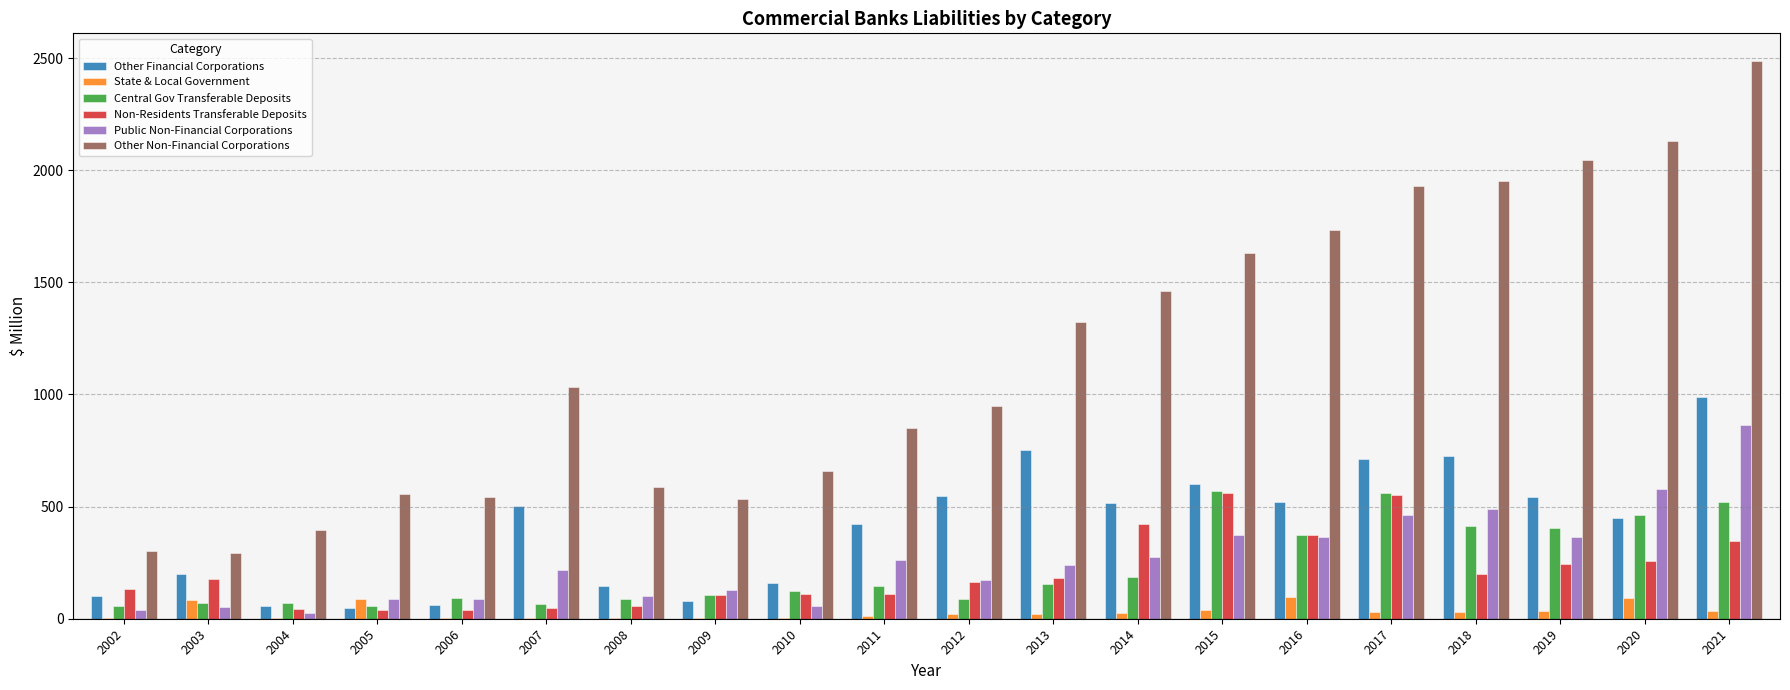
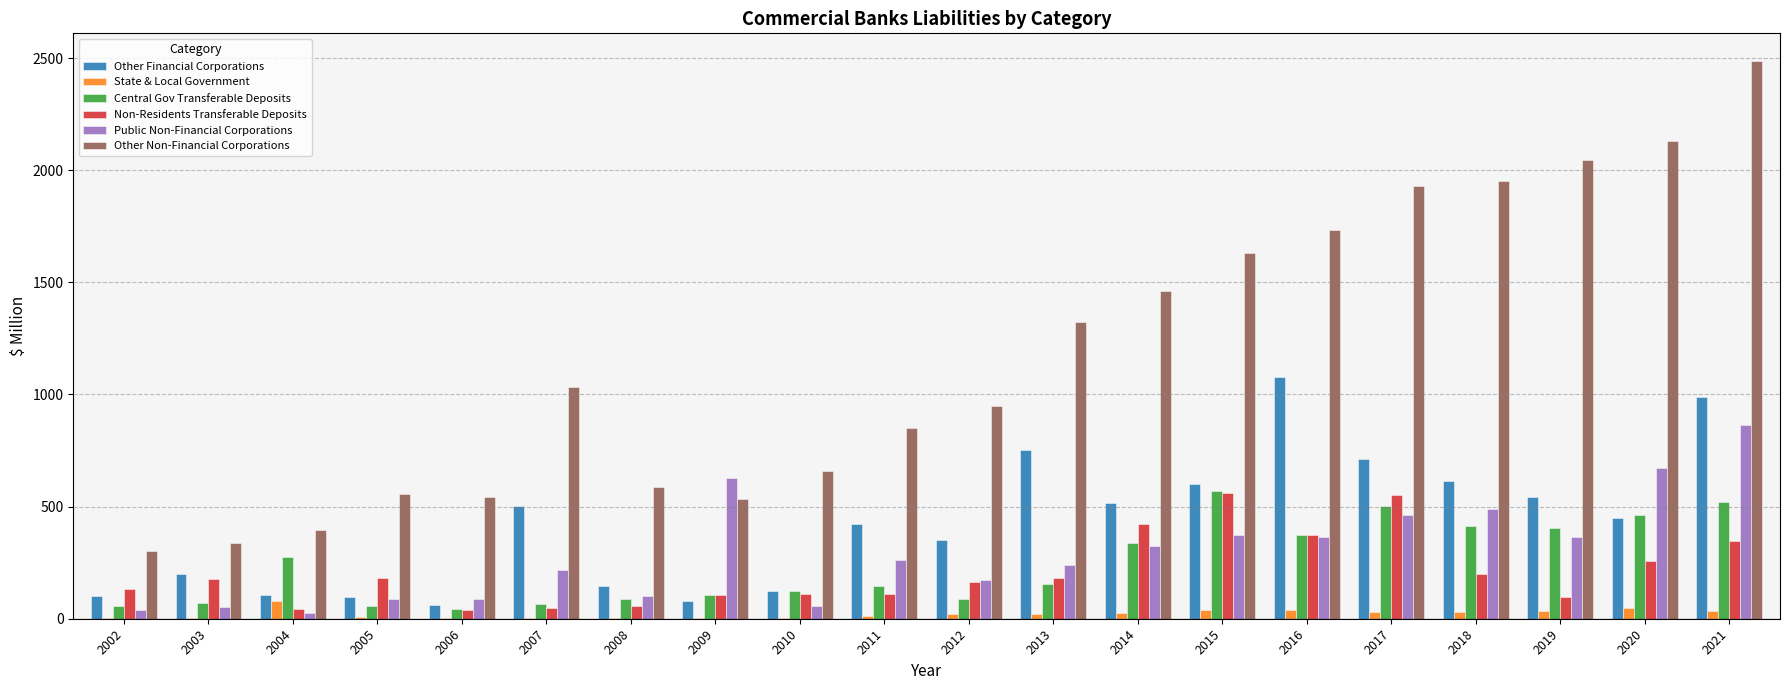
  {
    "Other Financial Corporations": {
      "2002": 100,
      "2003": 200,
-     "2004": 60,
-     "2005": 50,
+     "2004": 110,
+     "2005": 100,
      "2006": 60,
      "2007": 500,
      "2008": 140,
      "2009": 80,
-     "2010": 160,
+     "2010": 120,
      "2011": 420,
-     "2012": 550,
+     "2012": 350,
      "2013": 750,
      "2014": 520,
      "2015": 600,
-     "2016": 520,
+     "2016": 1080,
      "2017": 710,
-     "2018": 730,
+     "2018": 620,
      "2019": 540,
      "2020": 450,
      "2021": 990
    },
    "State & Local Government": {
-     "2003": 90,
-     "2004": 0,
-     "2005": 90,
+     "2003": 0,
+     "2004": 80,
+     "2005": 10,
      "2012": 20,
      "2013": 20,
      "2014": 30,
      "2015": 40,
-     "2016": 100,
+     "2016": 40,
      "2017": 30,
      "2018": 30,
      "2019": 40,
-     "2020": 90,
+     "2020": 50,
      "2021": 30
    },
    "Central Gov Transferable Deposits": {
      "2002": 60,
      "2003": 70,
-     "2004": 70,
+     "2004": 270,
      "2005": 60,
-     "2006": 90,
+     "2006": 40,
      "2007": 60,
      "2008": 90,
      "2009": 110,
      "2010": 120,
      "2011": 150,
      "2012": 90,
      "2013": 160,
-     "2014": 180,
+     "2014": 340,
      "2015": 570,
      "2016": 380,
-     "2017": 560,
+     "2017": 500,
      "2018": 410,
      "2019": 400,
      "2020": 460,
      "2021": 520
    },
    "Non-Residents Transferable Deposits": {
      "2002": 130,
      "2003": 180,
      "2004": 40,
-     "2005": 40,
+     "2005": 180,
      "2006": 40,
      "2007": 50,
      "2008": 60,
      "2009": 100,
      "2010": 110,
      "2011": 110,
      "2012": 170,
      "2013": 180,
      "2014": 420,
      "2015": 560,
      "2016": 370,
      "2017": 550,
      "2018": 200,
-     "2019": 240,
+     "2019": 100,
      "2020": 260,
      "2021": 350
    },
    "Public Non-Financial Corporations": {
      "2002": 40,
      "2003": 50,
      "2004": 20,
      "2005": 90,
      "2006": 90,
      "2007": 220,
      "2008": 100,
-     "2009": 130,
+     "2009": 630,
      "2010": 60,
      "2011": 260,
      "2012": 170,
      "2013": 240,
-     "2014": 270,
+     "2014": 320,
      "2015": 370,
      "2016": 360,
      "2017": 460,
      "2018": 490,
      "2019": 370,
-     "2020": 580,
+     "2020": 670,
      "2021": 860
    },
    "Other Non-Financial Corporations": {
      "2002": 300,
-     "2003": 290,
+     "2003": 340,
      "2004": 390,
      "2005": 560,
      "2006": 540,
      "2007": 1030,
      "2008": 590,
      "2009": 530,
      "2010": 660,
      "2011": 850,
      "2012": 950,
      "2013": 1320,
      "2014": 1460,
      "2015": 1630,
      "2016": 1730,
      "2017": 1930,
      "2018": 1950,
      "2019": 2050,
      "2020": 2130,
      "2021": 2490
    }
  }
